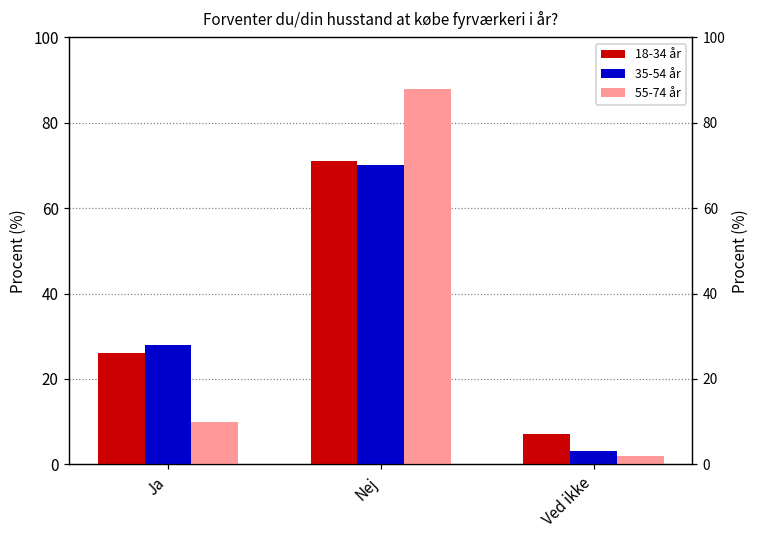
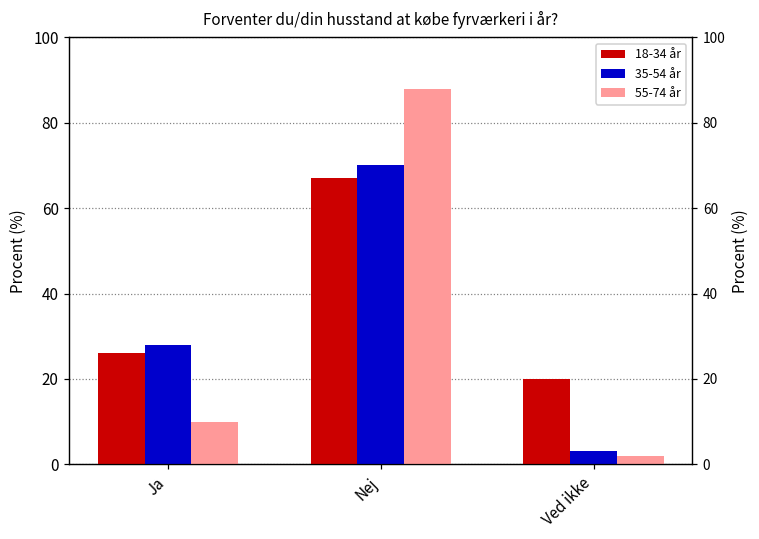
  {
    "18-34 år": {
      "Ja": 26,
-     "Nej": 71,
-     "Ved ikke": 7
+     "Nej": 67,
+     "Ved ikke": 20
    },
    "35-54 år": {
      "Ja": 28,
      "Nej": 70,
      "Ved ikke": 3
    },
    "55-74 år": {
      "Ja": 10,
      "Nej": 88,
      "Ved ikke": 2
    }
  }
